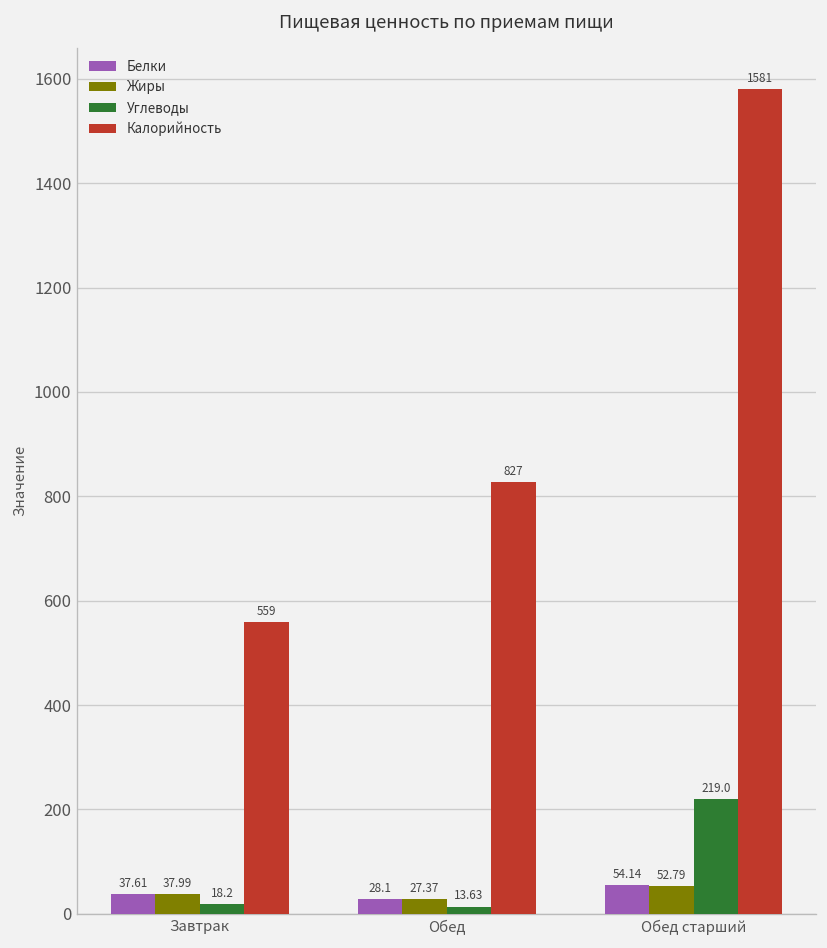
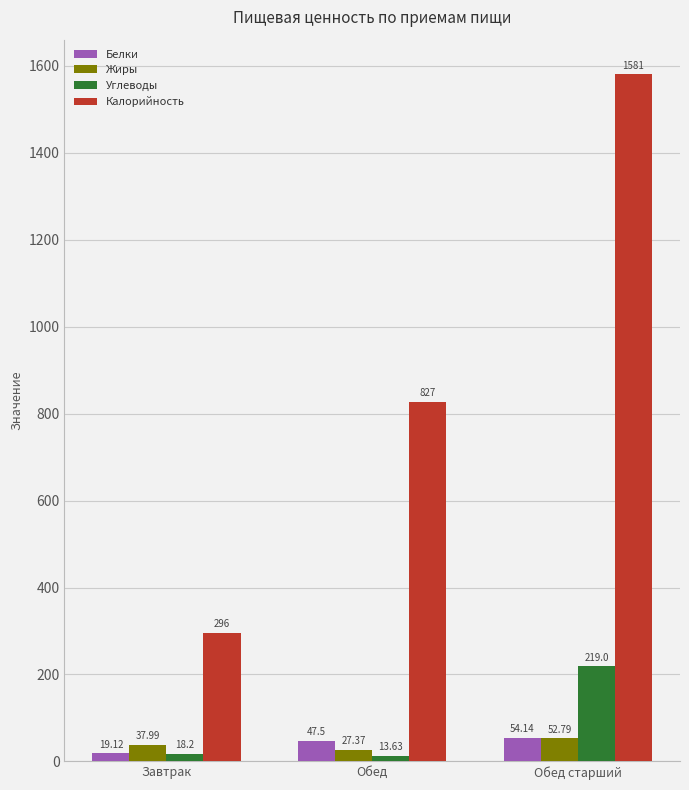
  {
    "Белки": {
-     "Завтрак": 37.61,
-     "Обед": 28.1,
+     "Завтрак": 19.12,
+     "Обед": 47.5,
      "Обед старший": 54.14
    },
    "Жиры": {
      "Завтрак": 37.99,
      "Обед": 27.37,
      "Обед старший": 52.79
    },
    "Углеводы": {
      "Завтрак": 18.2,
      "Обед": 13.63,
      "Обед старший": 219.0
    },
    "Калорийность": {
-     "Завтрак": 559,
+     "Завтрак": 296,
      "Обед": 827,
      "Обед старший": 1581
    }
  }
